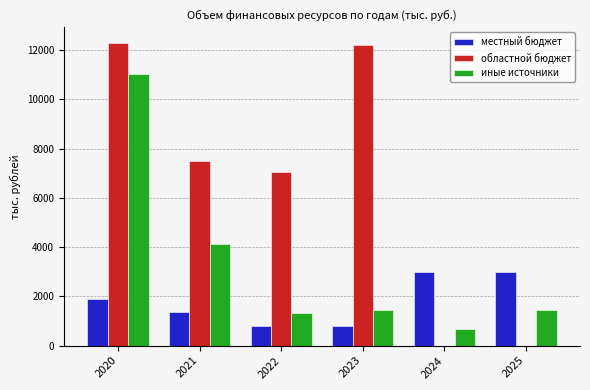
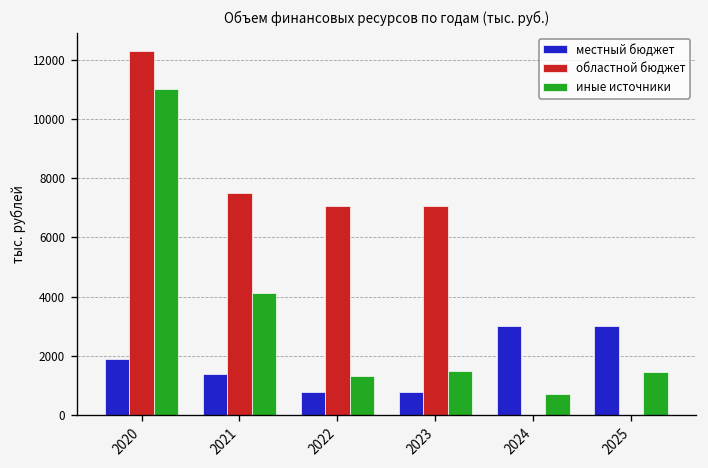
  {
    "местный бюджет": {
      "2020": 1900,
      "2021": 1400,
      "2022": 800,
      "2023": 800,
      "2024": 3000,
      "2025": 3000
    },
    "областной бюджет": {
      "2020": 12300,
      "2021": 7500,
      "2022": 7100,
-     "2023": 12200,
+     "2023": 7100,
      "2024": 0,
      "2025": 0
    },
    "иные источники": {
      "2020": 11000,
      "2021": 4100,
      "2022": 1300,
      "2023": 1500,
      "2024": 700,
      "2025": 1400
    }
  }
